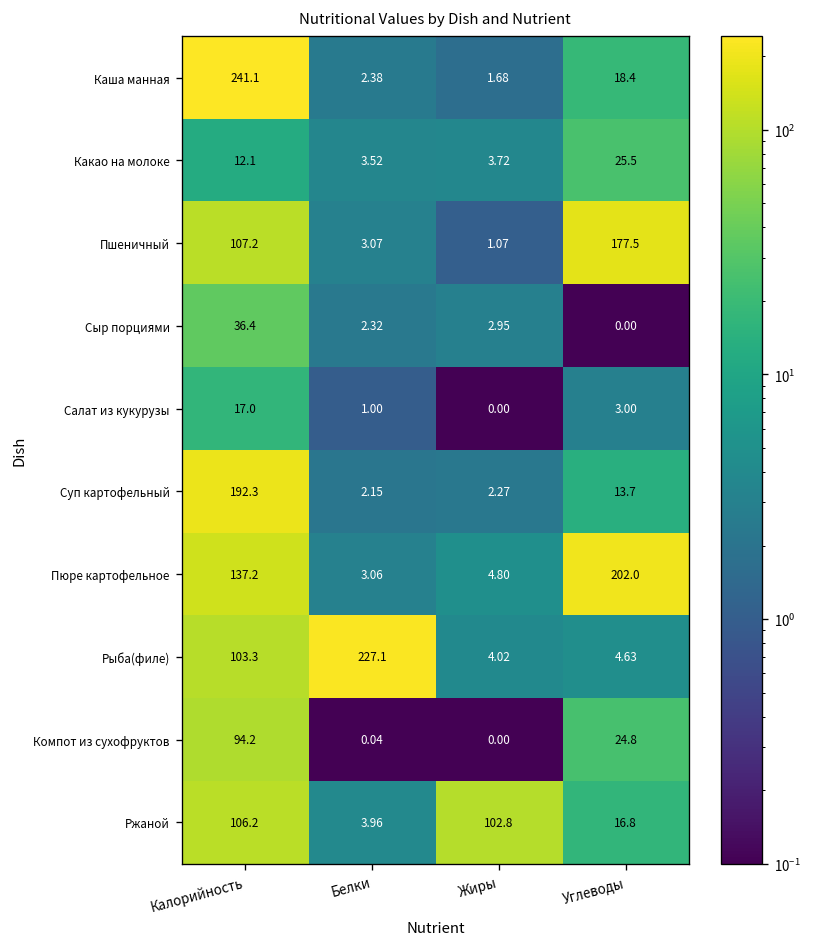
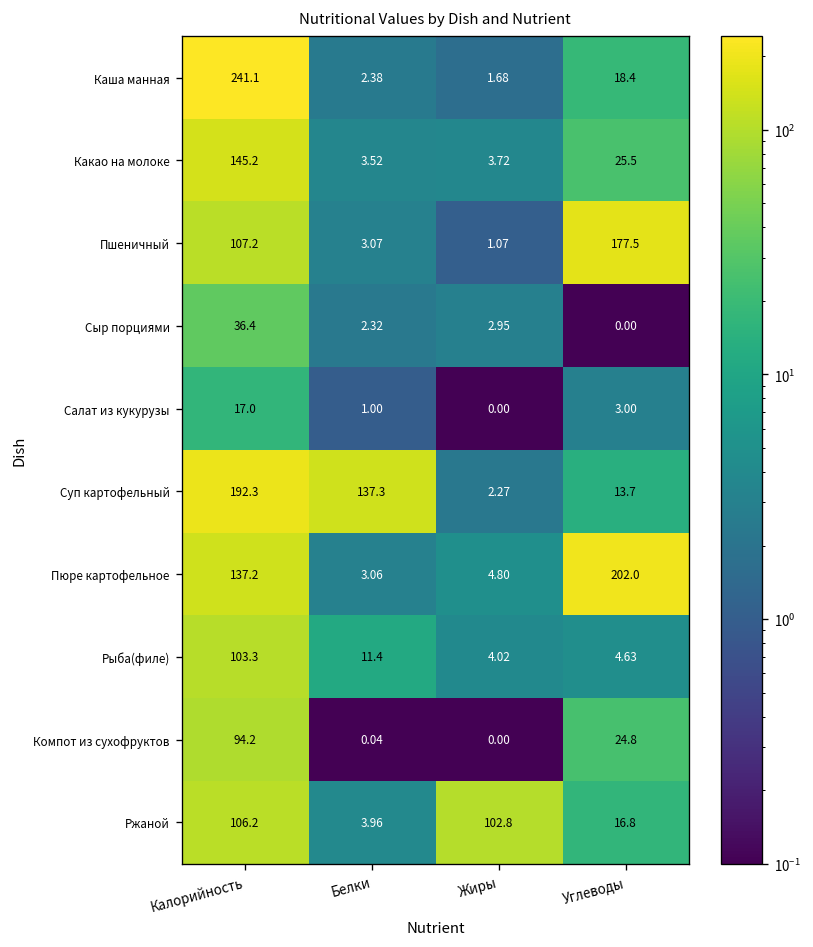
  {
    "Каша манная": {
      "Калорийность": 241.1,
      "Белки": 2.38,
      "Жиры": 1.68,
      "Углеводы": 18.4
    },
    "Какао на молоке": {
-     "Калорийность": 12.1,
+     "Калорийность": 145.2,
      "Белки": 3.52,
      "Жиры": 3.72,
      "Углеводы": 25.5
    },
    "Пшеничный": {
      "Калорийность": 107.2,
      "Белки": 3.07,
      "Жиры": 1.07,
      "Углеводы": 177.5
    },
    "Сыр порциями": {
      "Калорийность": 36.4,
      "Белки": 2.32,
      "Жиры": 2.95,
      "Углеводы": 0.00
    },
    "Салат из кукурузы": {
      "Калорийность": 17.0,
      "Белки": 1.00,
      "Жиры": 0.00,
      "Углеводы": 3.00
    },
    "Суп картофельный": {
      "Калорийность": 192.3,
-     "Белки": 2.15,
+     "Белки": 137.3,
      "Жиры": 2.27,
      "Углеводы": 13.7
    },
    "Пюре картофельное": {
      "Калорийность": 137.2,
      "Белки": 3.06,
      "Жиры": 4.80,
      "Углеводы": 202.0
    },
    "Рыба(филе)": {
      "Калорийность": 103.3,
-     "Белки": 227.1,
+     "Белки": 11.4,
      "Жиры": 4.02,
      "Углеводы": 4.63
    },
    "Компот из сухофруктов": {
      "Калорийность": 94.2,
      "Белки": 0.04,
      "Жиры": 0.00,
      "Углеводы": 24.8
    },
    "Ржаной": {
      "Калорийность": 106.2,
      "Белки": 3.96,
      "Жиры": 102.8,
      "Углеводы": 16.8
    }
  }
